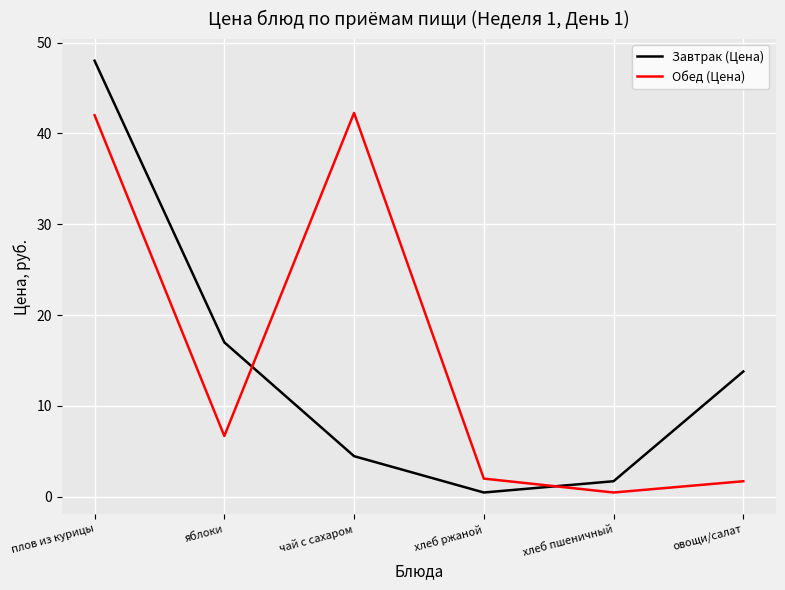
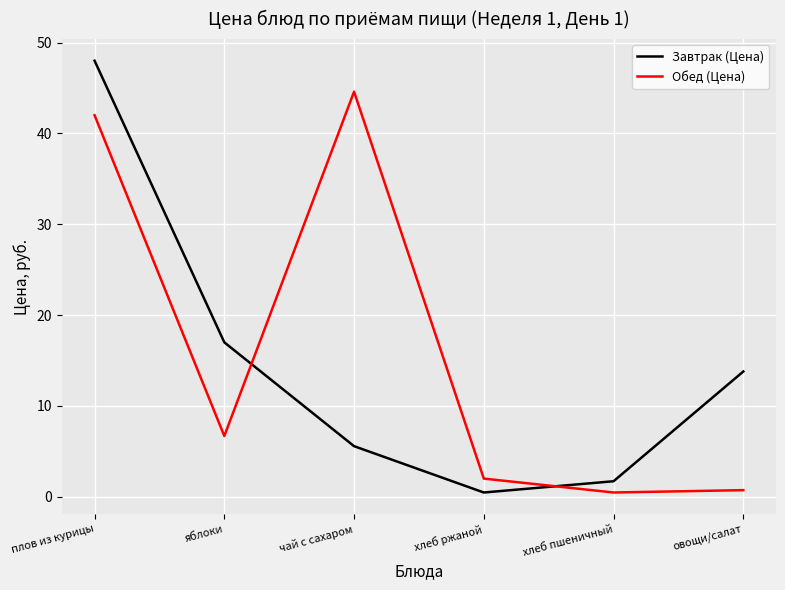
  {
    "Завтрак (Цена)": {
      "плов из курицы": 48,
      "яблоки": 17,
-     "чай с сахаром": 4,
+     "чай с сахаром": 6,
      "хлеб ржаной": 0,
      "хлеб пшеничный": 2,
      "овощи/салат": 14
    },
    "Обед (Цена)": {
      "плов из курицы": 42,
      "яблоки": 7,
-     "чай с сахаром": 42,
+     "чай с сахаром": 45,
      "хлеб ржаной": 2,
      "хлеб пшеничный": 0,
-     "овощи/салат": 2
+     "овощи/салат": 1
    }
  }
